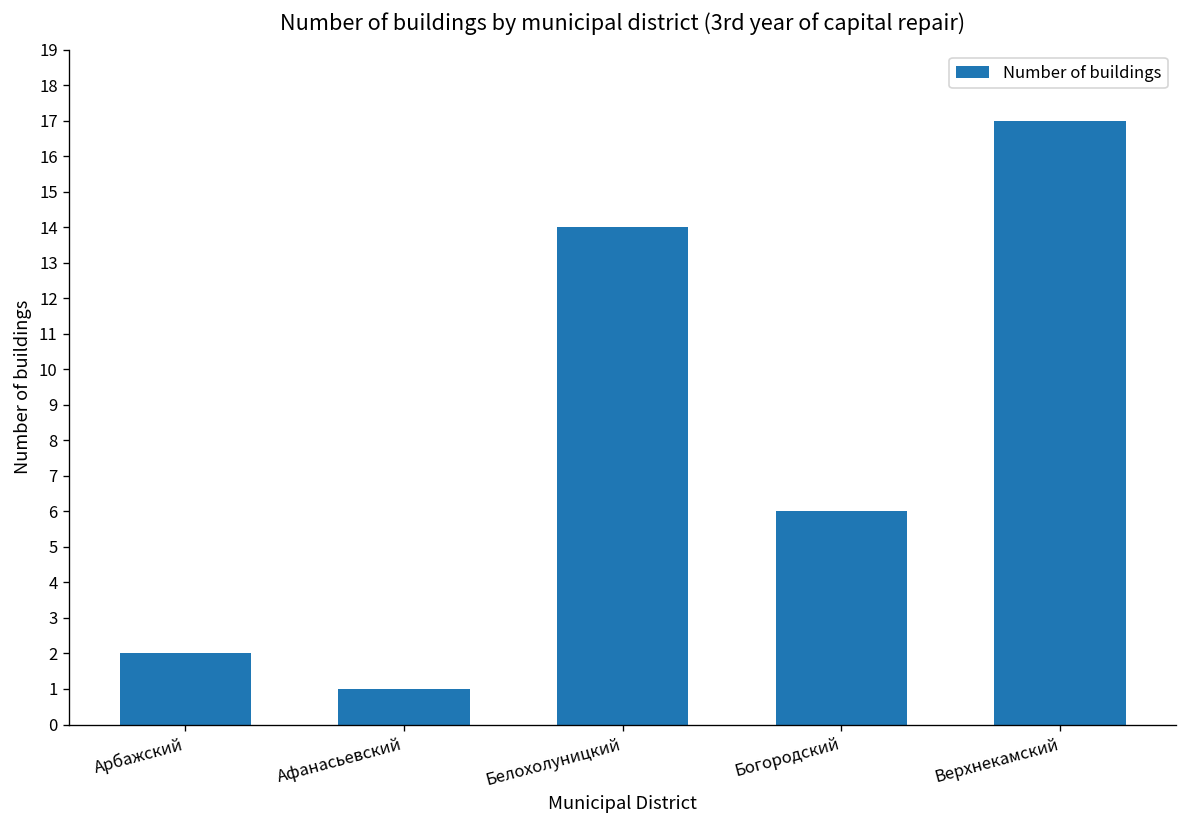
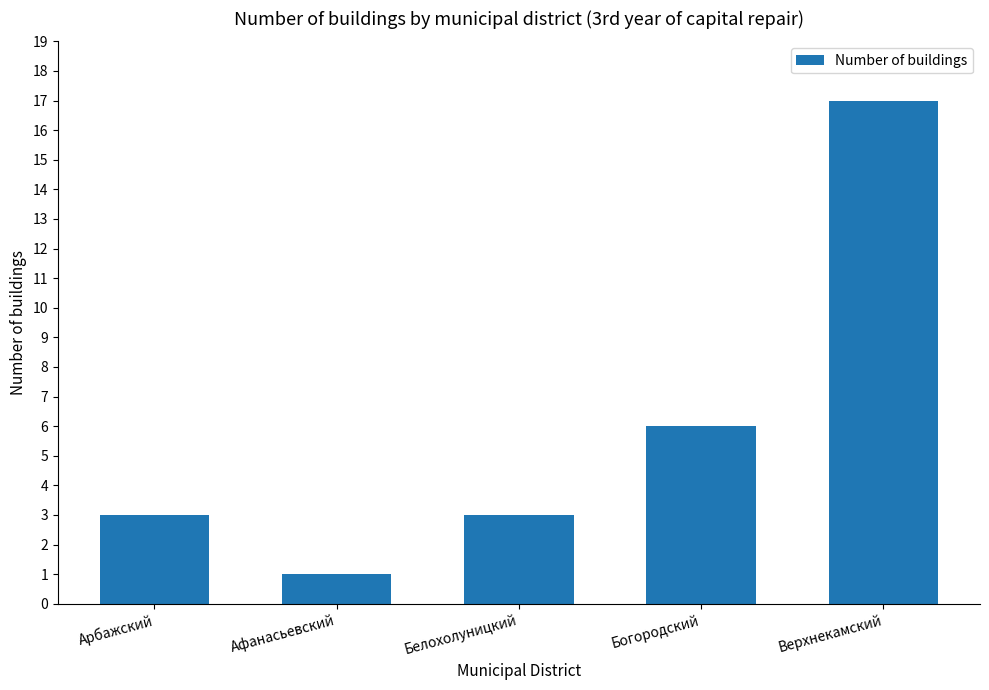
  {
-   "Арбажский": 2,
+   "Арбажский": 3,
    "Афанасьевский": 1,
-   "Белохолуницкий": 14,
+   "Белохолуницкий": 3,
    "Богородский": 6,
    "Верхнекамский": 17
  }
